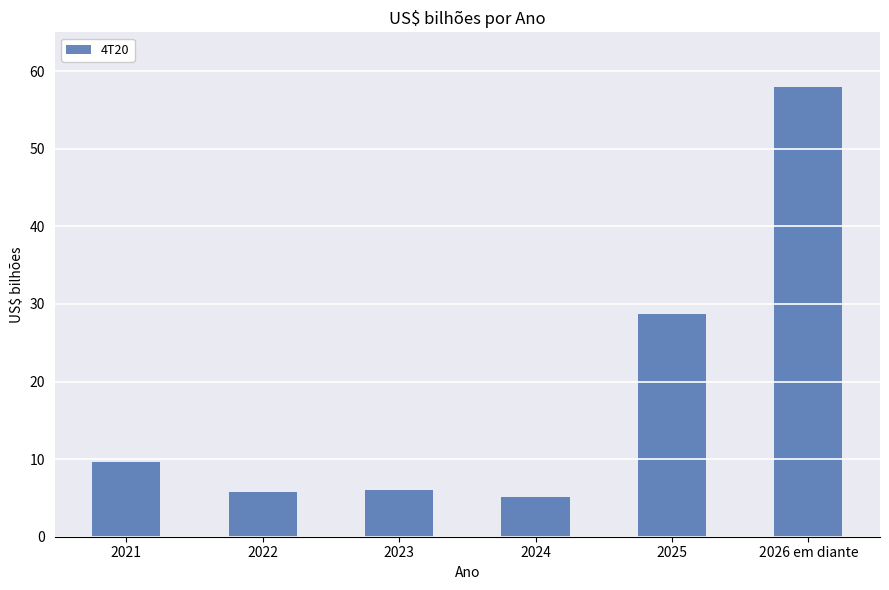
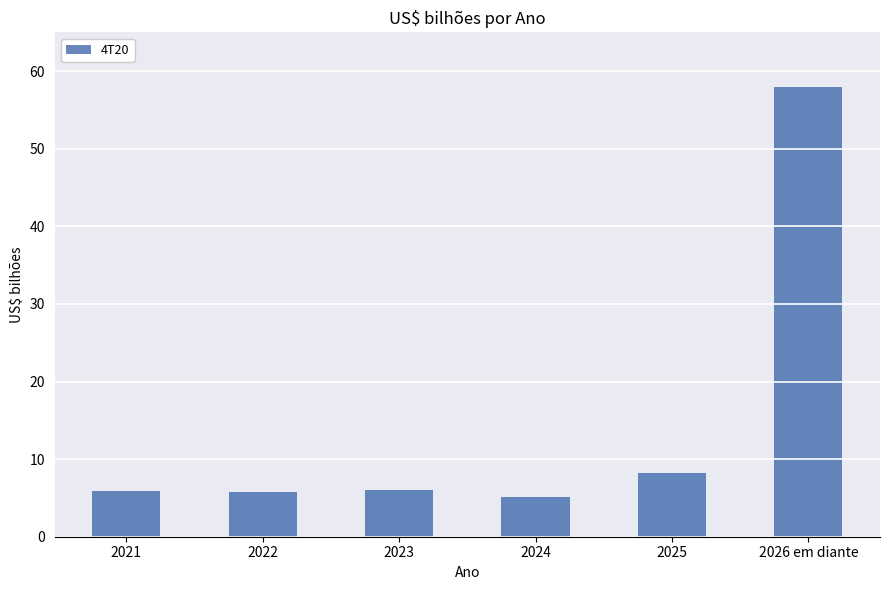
  {
-   "2021": 10,
+   "2021": 6,
    "2022": 6,
    "2023": 6,
    "2024": 5,
-   "2025": 29,
+   "2025": 8,
    "2026 em diante": 58
  }
